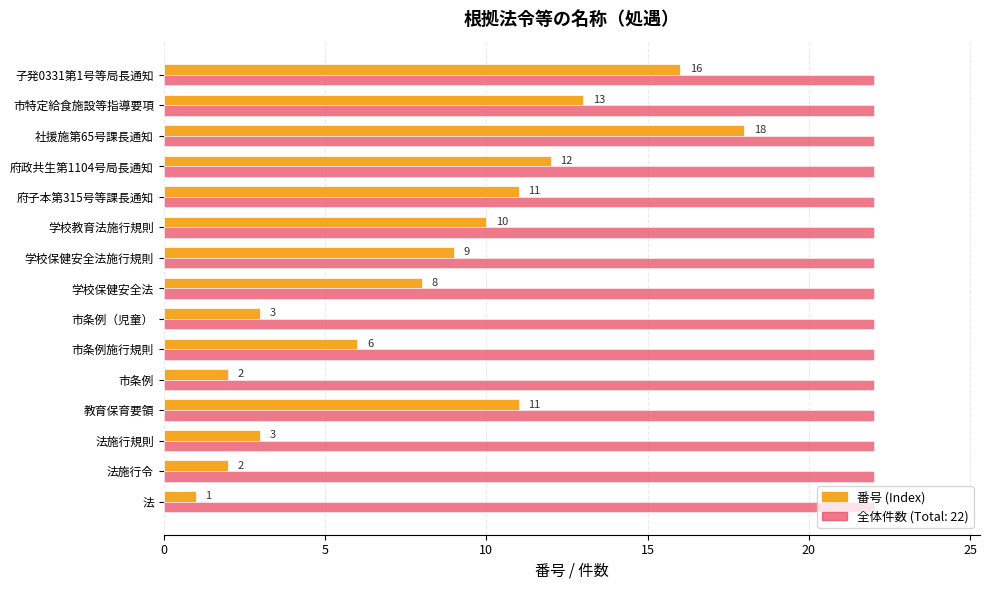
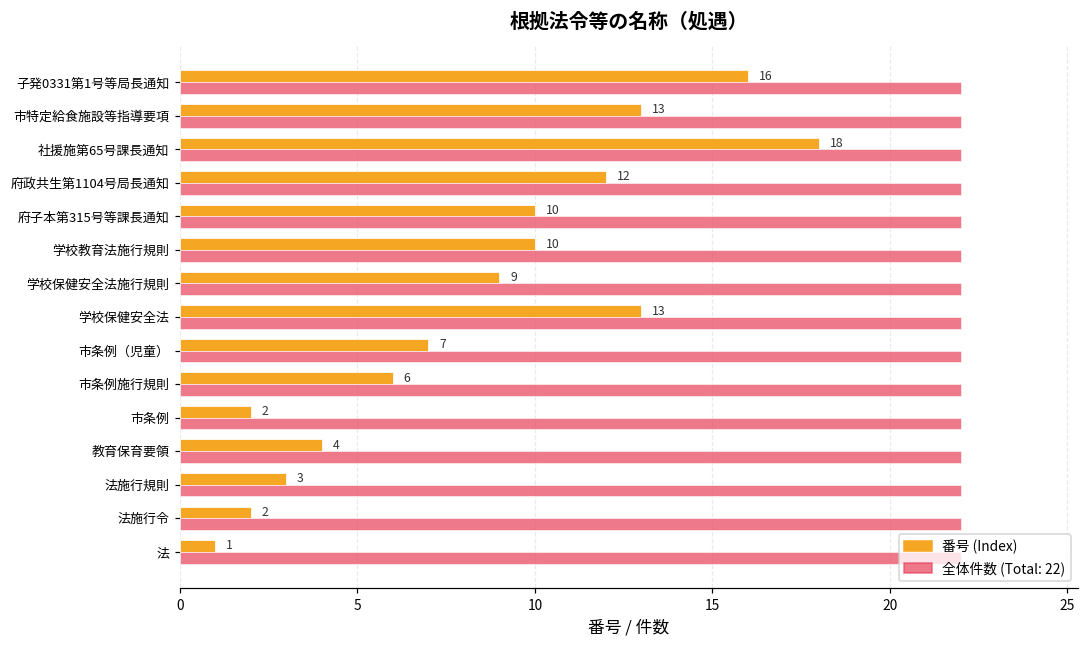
  {
    "番号 (Index)": {
      "子発0331第1号等局長通知": 16,
      "市特定給食施設等指導要項": 13,
      "社援施第65号課長通知": 18,
      "府政共生第1104号局長通知": 12,
-     "府子本第315号等課長通知": 11,
+     "府子本第315号等課長通知": 10,
      "学校教育法施行規則": 10,
      "学校保健安全法施行規則": 9,
-     "学校保健安全法": 8,
-     "市条例（児童）": 3,
+     "学校保健安全法": 13,
+     "市条例（児童）": 7,
      "市条例施行規則": 6,
      "市条例": 2,
-     "教育保育要領": 11,
+     "教育保育要領": 4,
      "法施行規則": 3,
      "法施行令": 2,
      "法": 1
    },
    "全体件数 (Total: 22)": {
      "子発0331第1号等局長通知": 22.0,
      "市特定給食施設等指導要項": 22.0,
      "社援施第65号課長通知": 22.0,
      "府政共生第1104号局長通知": 22.0,
      "府子本第315号等課長通知": 22.0,
      "学校教育法施行規則": 22.0,
      "学校保健安全法施行規則": 22.0,
      "学校保健安全法": 22.0,
      "市条例（児童）": 22.0,
      "市条例施行規則": 22.0,
      "市条例": 22.0,
      "教育保育要領": 22.0,
      "法施行規則": 22.0,
      "法施行令": 22.0
    }
  }
